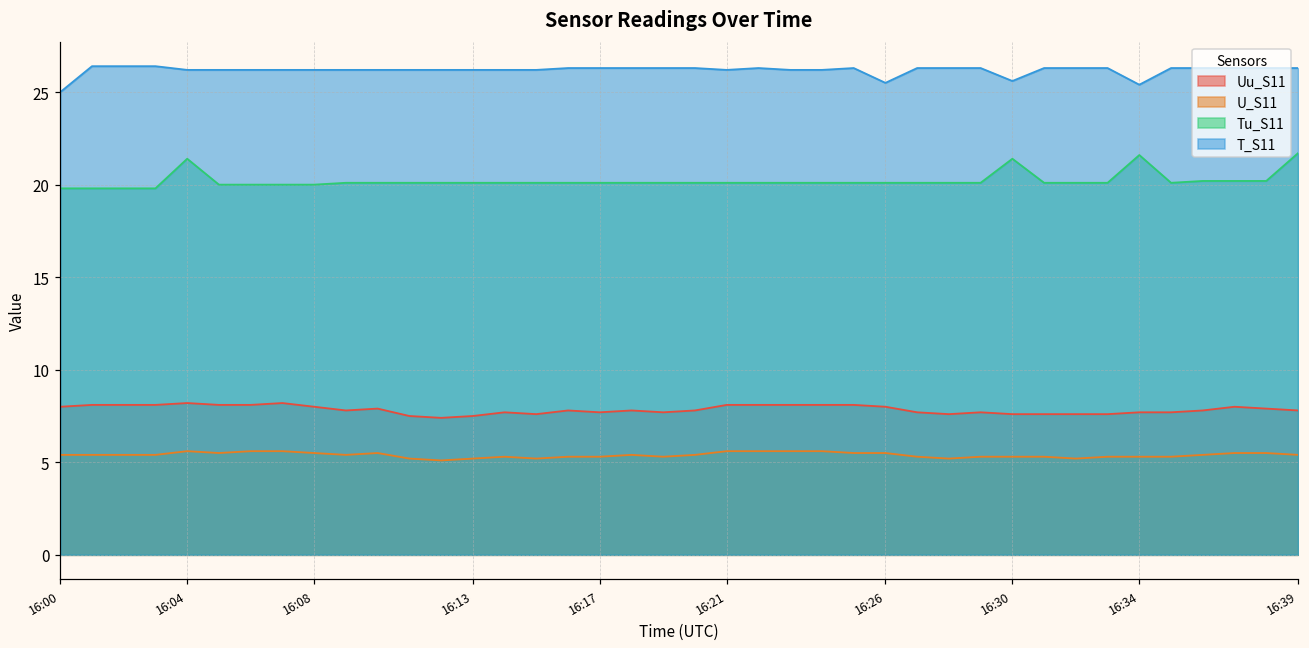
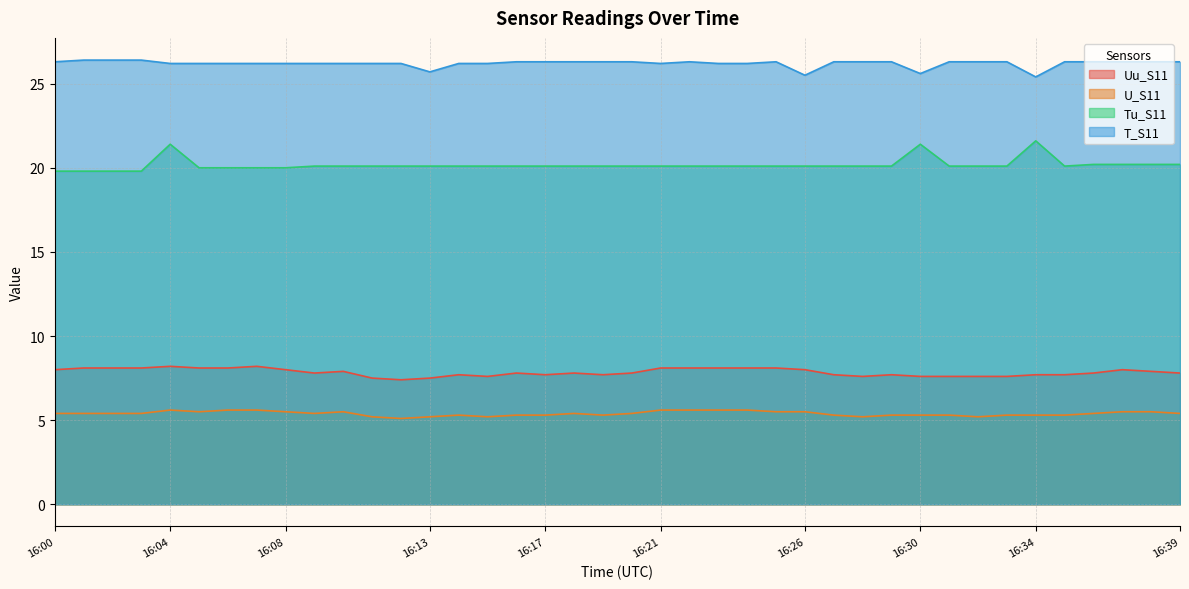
  {
    "Tu_S11": {
      "16:00": 19.8,
      "16:04": 21.4,
      "16:08": 20.0,
      "16:13": 20.1,
      "16:17": 20.1,
      "16:21": 20.1,
      "16:26": 20.1,
      "16:30": 21.4,
      "16:34": 21.6,
-     "16:39": 21.7
+     "16:39": 20.2
    },
    "T_S11": {
-     "16:00": 25.0,
+     "16:00": 26.3,
      "16:04": 26.2,
      "16:08": 26.2,
-     "16:13": 26.2,
+     "16:13": 25.7,
      "16:17": 26.3,
      "16:21": 26.2,
      "16:26": 25.5,
      "16:30": 25.6,
      "16:34": 25.4,
      "16:39": 26.3
    }
  }
